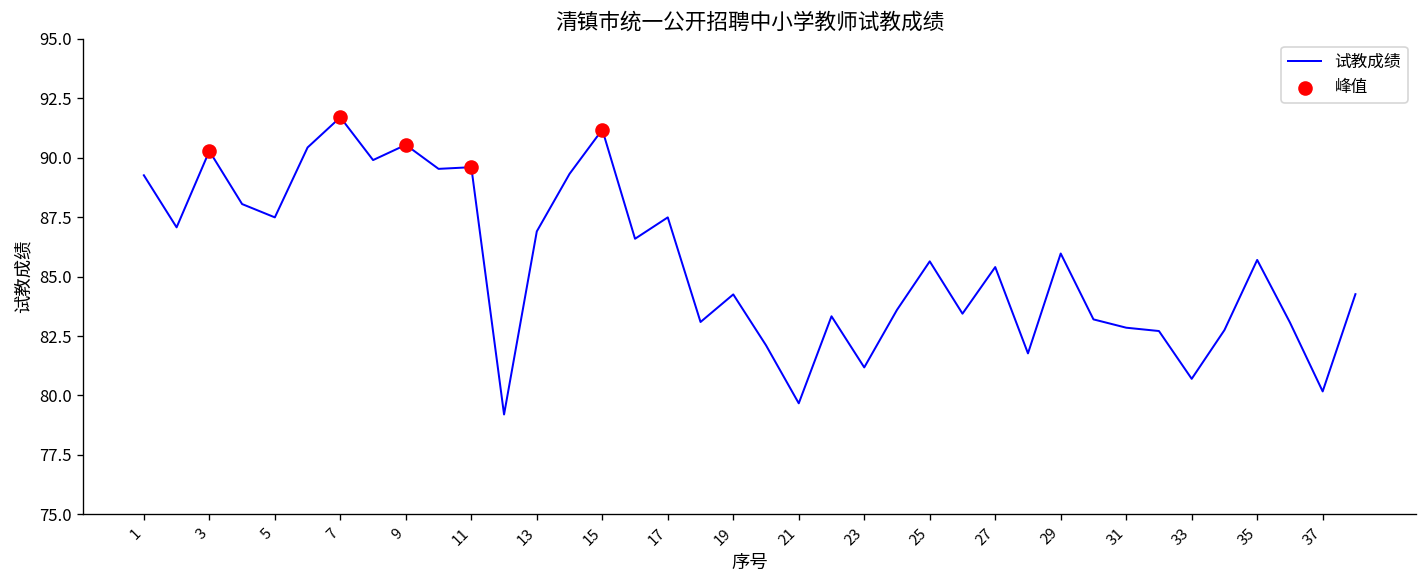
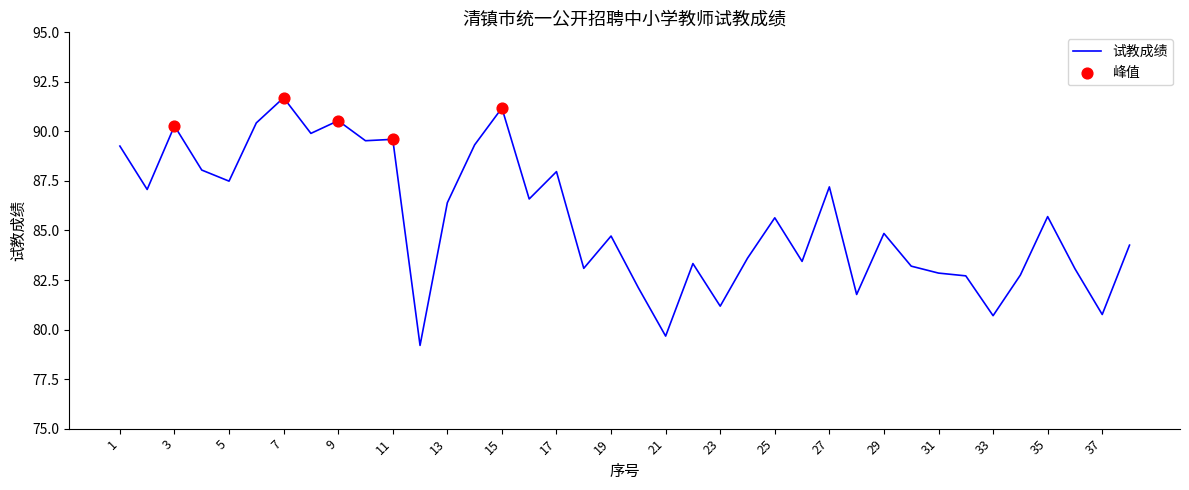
  {
    "试教成绩": {
      "1": 89.3,
      "5": 87.5,
-     "13": 86.9,
-     "17": 87.5,
-     "19": 84.3,
+     "13": 86.4,
+     "17": 88.0,
+     "19": 84.7,
      "21": 79.7,
      "23": 81.2,
      "25": 85.6,
-     "27": 85.4,
-     "29": 86.0,
+     "27": 87.2,
+     "29": 84.9,
      "31": 82.9,
      "33": 80.7,
      "35": 85.7,
-     "37": 80.2
+     "37": 80.8
    }
  }
